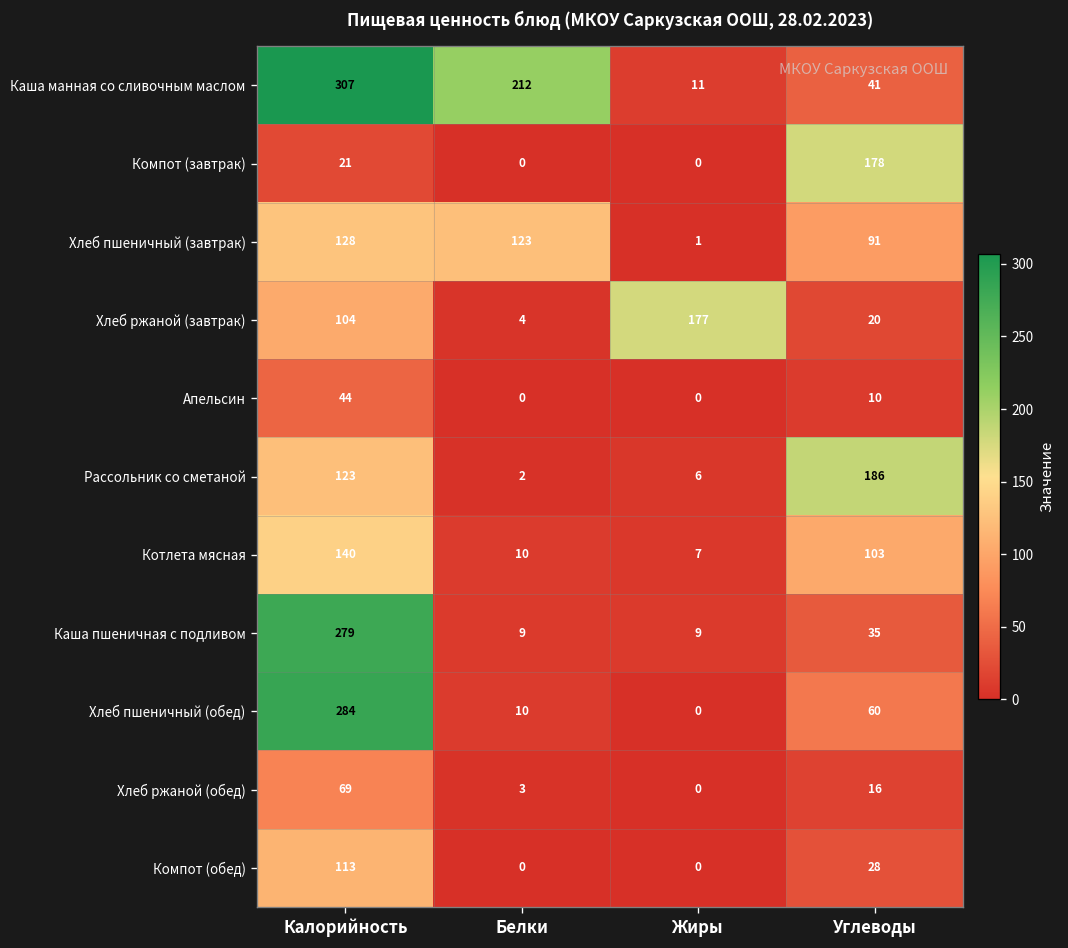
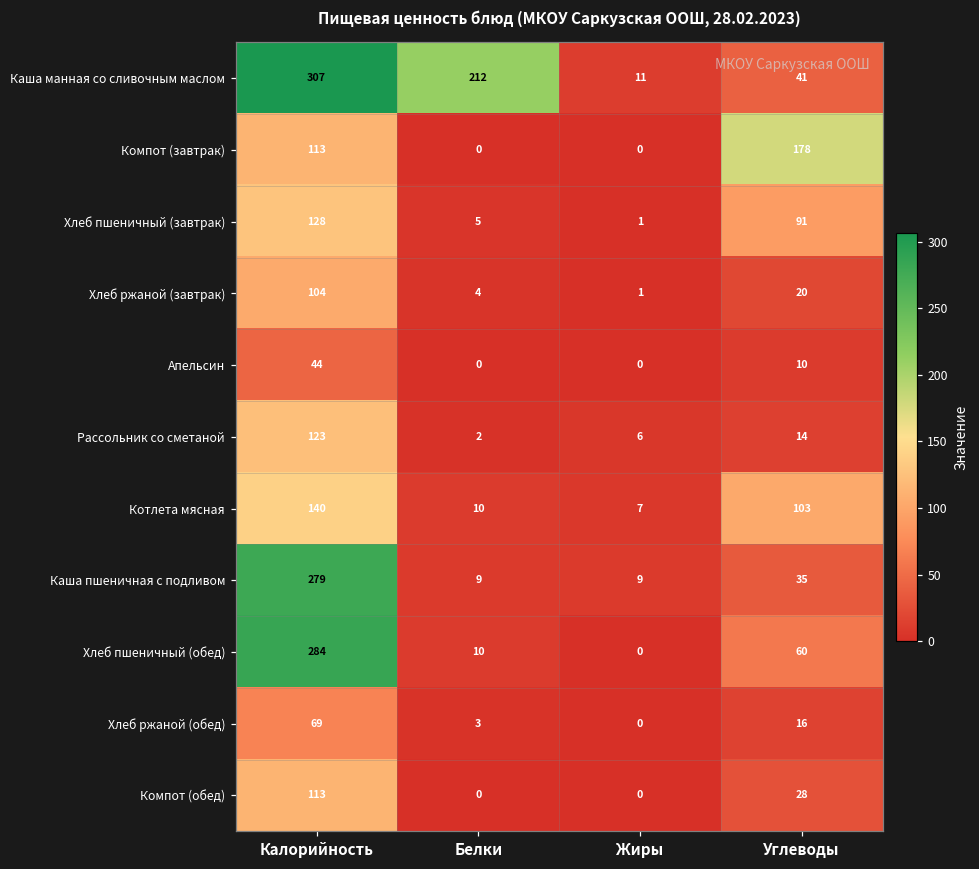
  {
    "Каша манная со сливочным маслом": {
      "Калорийность": 307,
      "Белки": 212,
      "Жиры": 11
    },
    "Компот (завтрак)": {
-     "Калорийность": 21,
+     "Калорийность": 113,
      "Белки": 0,
      "Жиры": 0,
      "Углеводы": 178
    },
    "Хлеб пшеничный (завтрак)": {
      "Калорийность": 128,
-     "Белки": 123,
+     "Белки": 5,
      "Жиры": 1,
      "Углеводы": 91
    },
    "Хлеб ржаной (завтрак)": {
      "Калорийность": 104,
      "Белки": 4,
-     "Жиры": 177,
+     "Жиры": 1,
      "Углеводы": 20
    },
    "Апельсин": {
      "Калорийность": 44,
      "Белки": 0,
      "Жиры": 0,
      "Углеводы": 10
    },
    "Рассольник со сметаной": {
      "Калорийность": 123,
      "Белки": 2,
      "Жиры": 6,
-     "Углеводы": 186
+     "Углеводы": 14
    },
    "Котлета мясная": {
      "Калорийность": 140,
      "Белки": 10,
      "Жиры": 7,
      "Углеводы": 103
    },
    "Каша пшеничная с подливом": {
      "Калорийность": 279,
      "Белки": 9,
      "Жиры": 9,
      "Углеводы": 35
    },
    "Хлеб пшеничный (обед)": {
      "Калорийность": 284,
      "Белки": 10,
      "Жиры": 0,
      "Углеводы": 60
    },
    "Хлеб ржаной (обед)": {
      "Калорийность": 69,
      "Белки": 3,
      "Жиры": 0,
      "Углеводы": 16
    },
    "Компот (обед)": {
      "Калорийность": 113,
      "Белки": 0,
      "Жиры": 0,
      "Углеводы": 28
    }
  }
